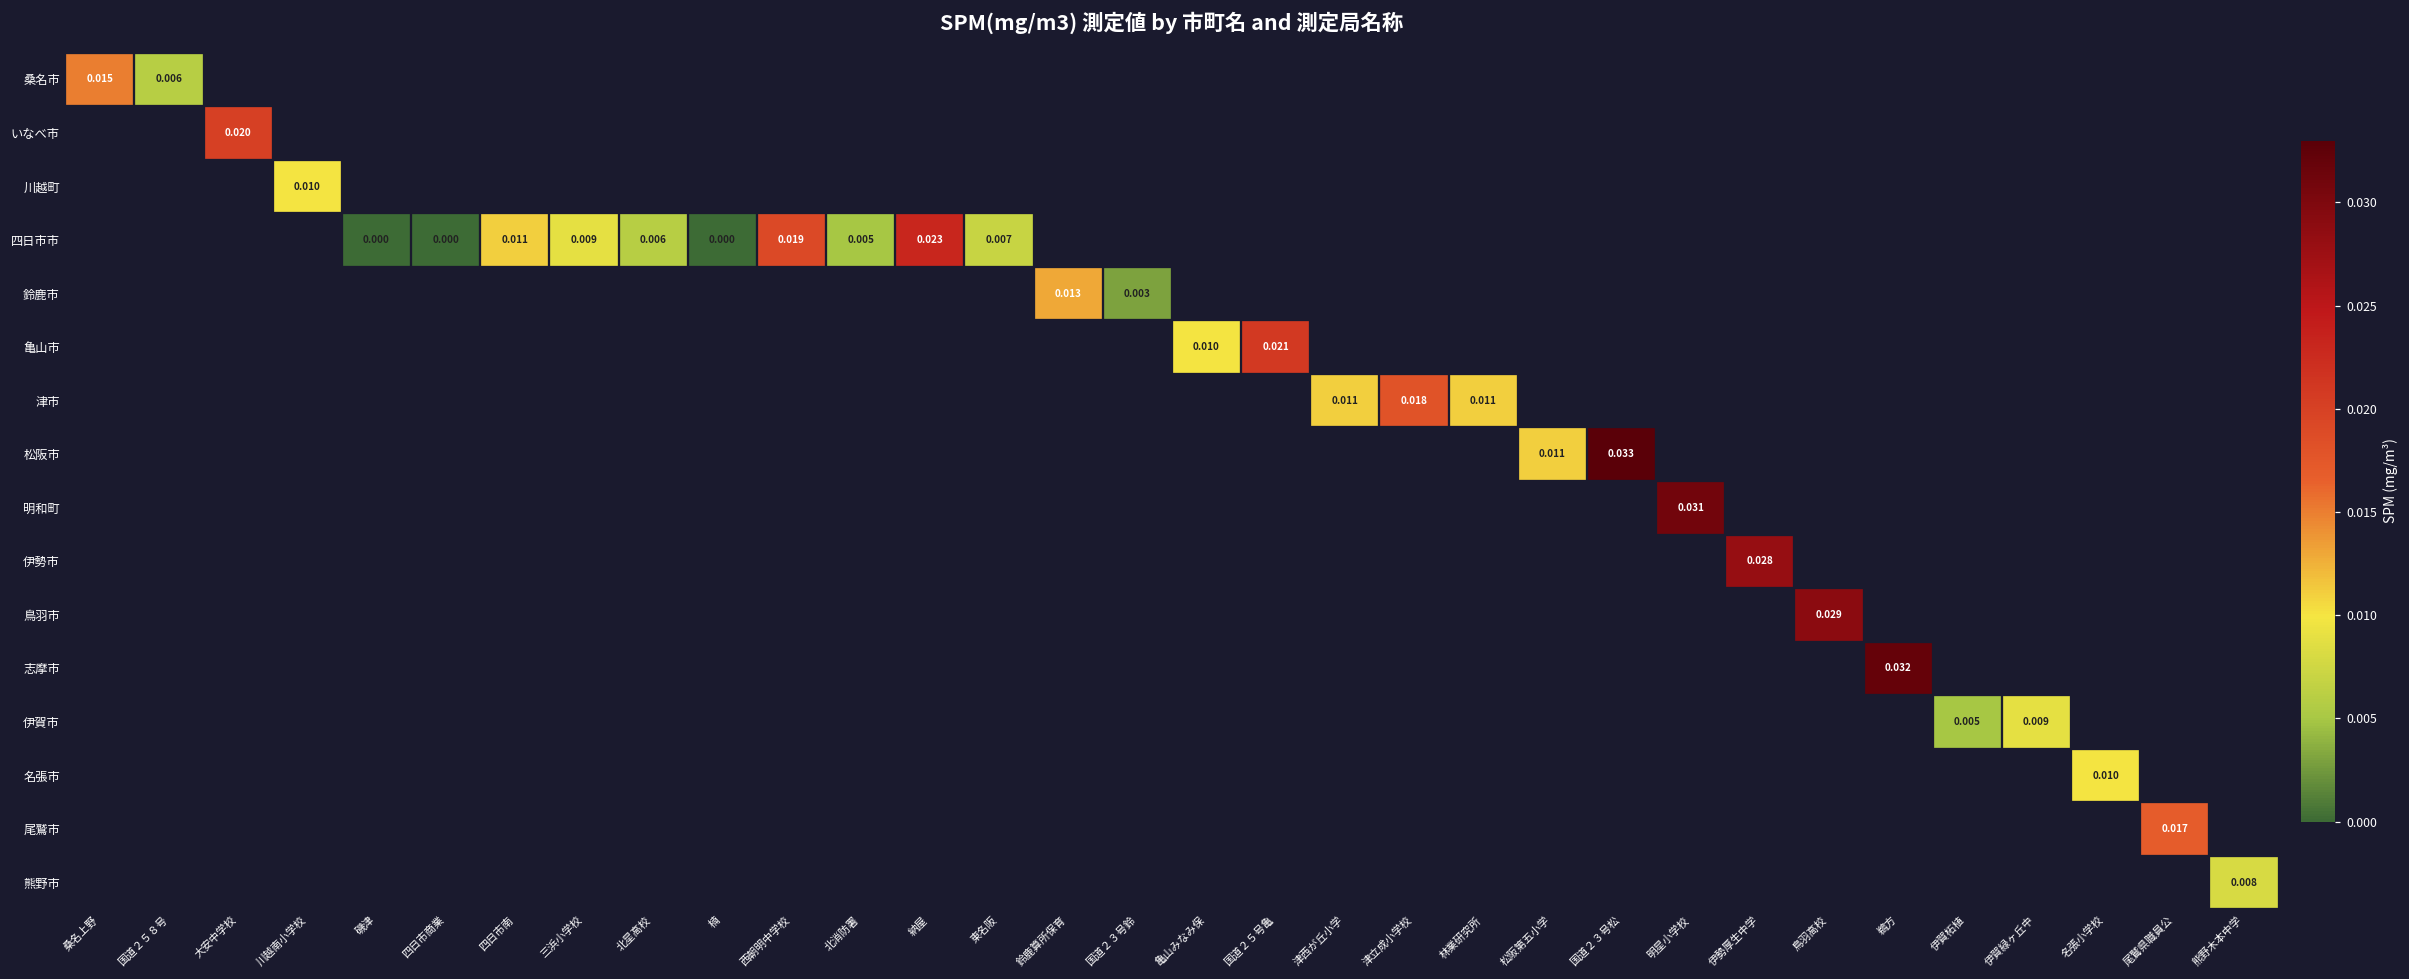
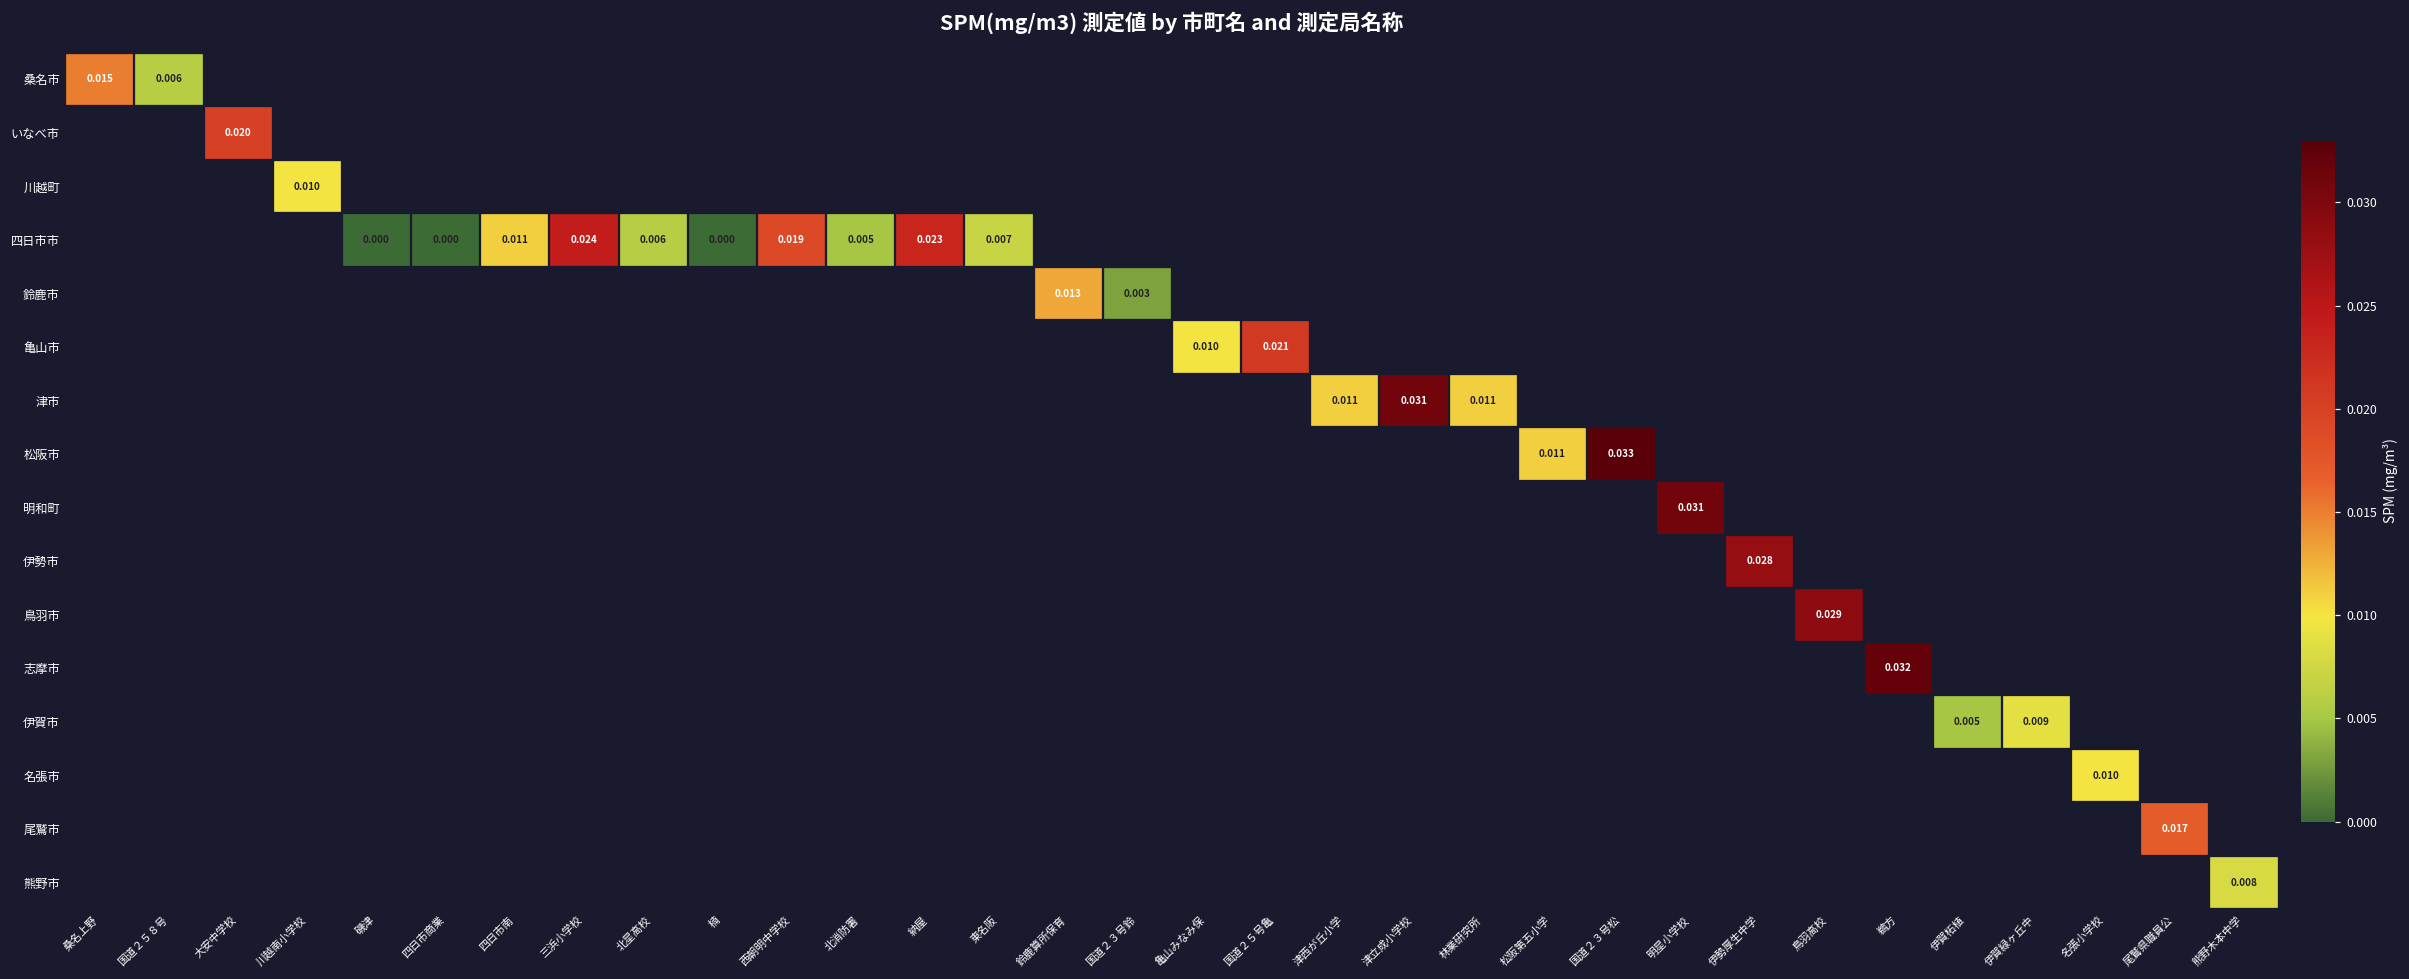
  {
    "桑名市": {
      "桑名上野": 0.015,
      "国道２５８号": 0.006
    },
    "いなべ市": {
      "大安中学校": 0.020
    },
    "川越町": {
      "川越南小学校": 0.010
    },
    "四日市市": {
      "磯津": 0.000,
      "四日市商業": 0.000,
      "四日市南": 0.011,
-     "三浜小学校": 0.009,
+     "三浜小学校": 0.024,
      "北星高校": 0.006,
      "楠": 0.000,
      "西朝明中学校": 0.019,
      "北消防署": 0.005,
      "納屋": 0.023,
      "東名阪": 0.007
    },
    "鈴鹿市": {
      "鈴鹿算所保育": 0.013,
      "国道２３号鈴": 0.003
    },
    "亀山市": {
      "亀山みなみ保": 0.010,
      "国道２５号亀": 0.021
    },
    "津市": {
      "津西が丘小学": 0.011,
-     "津立成小学校": 0.018,
+     "津立成小学校": 0.031,
      "林業研究所": 0.011
    },
    "松阪市": {
      "松阪第五小学": 0.011,
      "国道２３号松": 0.033
    },
    "明和町": {
      "明星小学校": 0.031
    },
    "伊勢市": {
      "伊勢厚生中学": 0.028
    },
    "鳥羽市": {
      "鳥羽高校": 0.029
    },
    "志摩市": {
      "鵜方": 0.032
    },
    "伊賀市": {
      "伊賀柘植": 0.005,
      "伊賀緑ヶ丘中": 0.009
    },
    "名張市": {
      "名張小学校": 0.010
    },
    "尾鷲市": {
      "尾鷲県職員公": 0.017
    },
    "熊野市": {
      "熊野木本中学": 0.008
    }
  }
